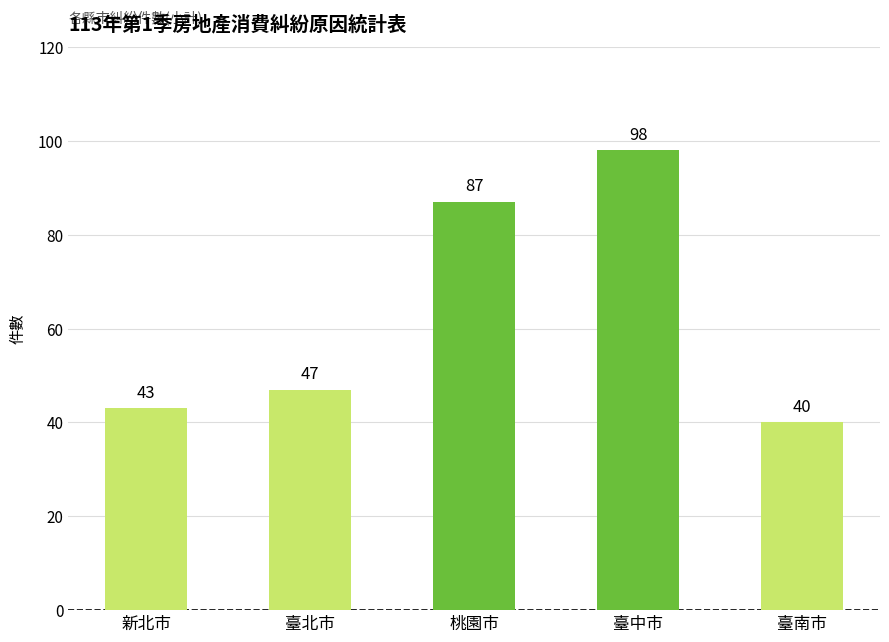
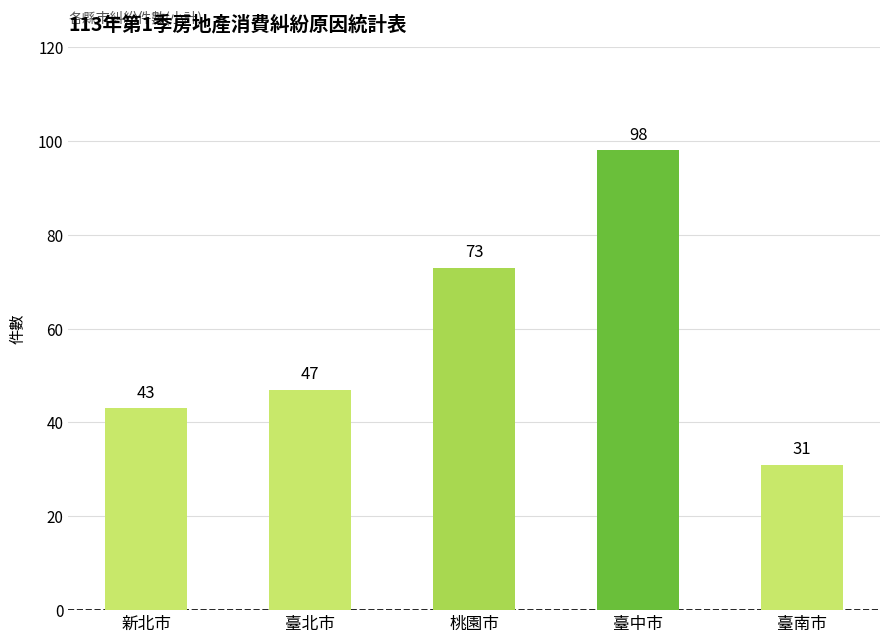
  {
    "新北市": 43,
    "臺北市": 47,
-   "桃園市": 87,
+   "桃園市": 73,
    "臺中市": 98,
-   "臺南市": 40
+   "臺南市": 31
  }
